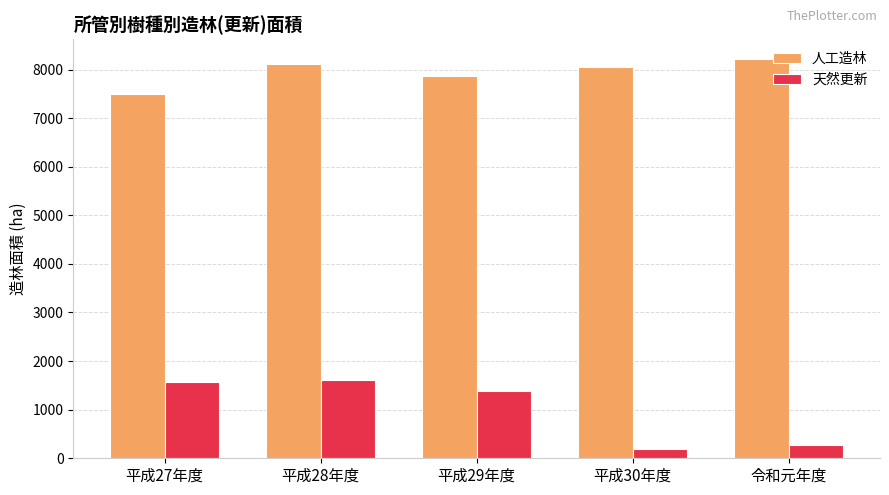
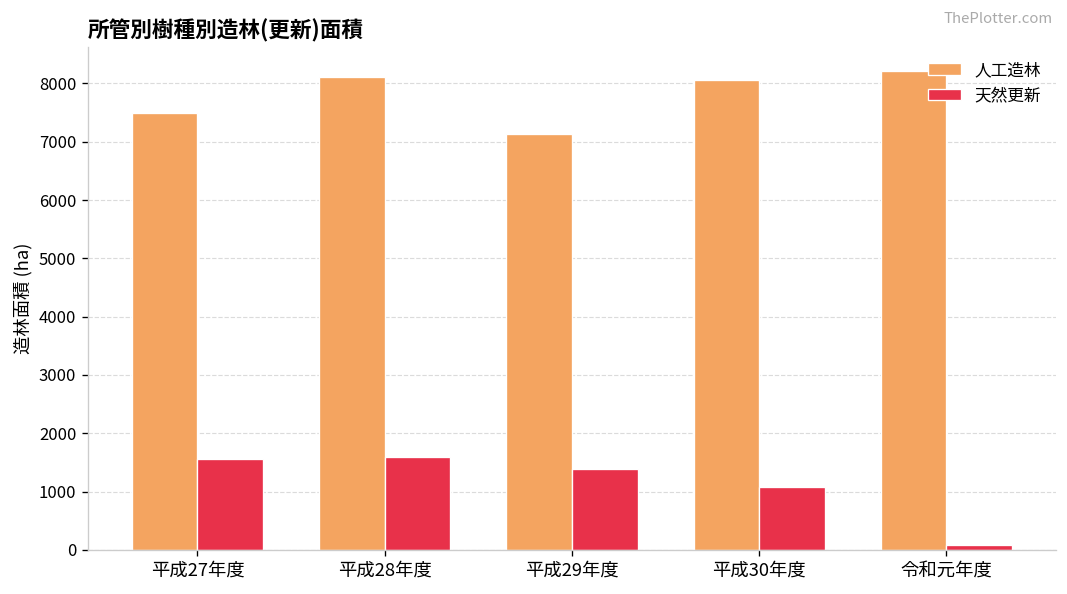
  {
    "人工造林": {
      "平成27年度": 7500,
      "平成28年度": 8100,
-     "平成29年度": 7900,
+     "平成29年度": 7100,
      "平成30年度": 8100,
      "令和元年度": 8200
    },
    "天然更新": {
      "平成27年度": 1600,
      "平成28年度": 1600,
      "平成29年度": 1400,
-     "平成30年度": 200,
-     "令和元年度": 300
+     "平成30年度": 1100,
+     "令和元年度": 100
    }
  }
